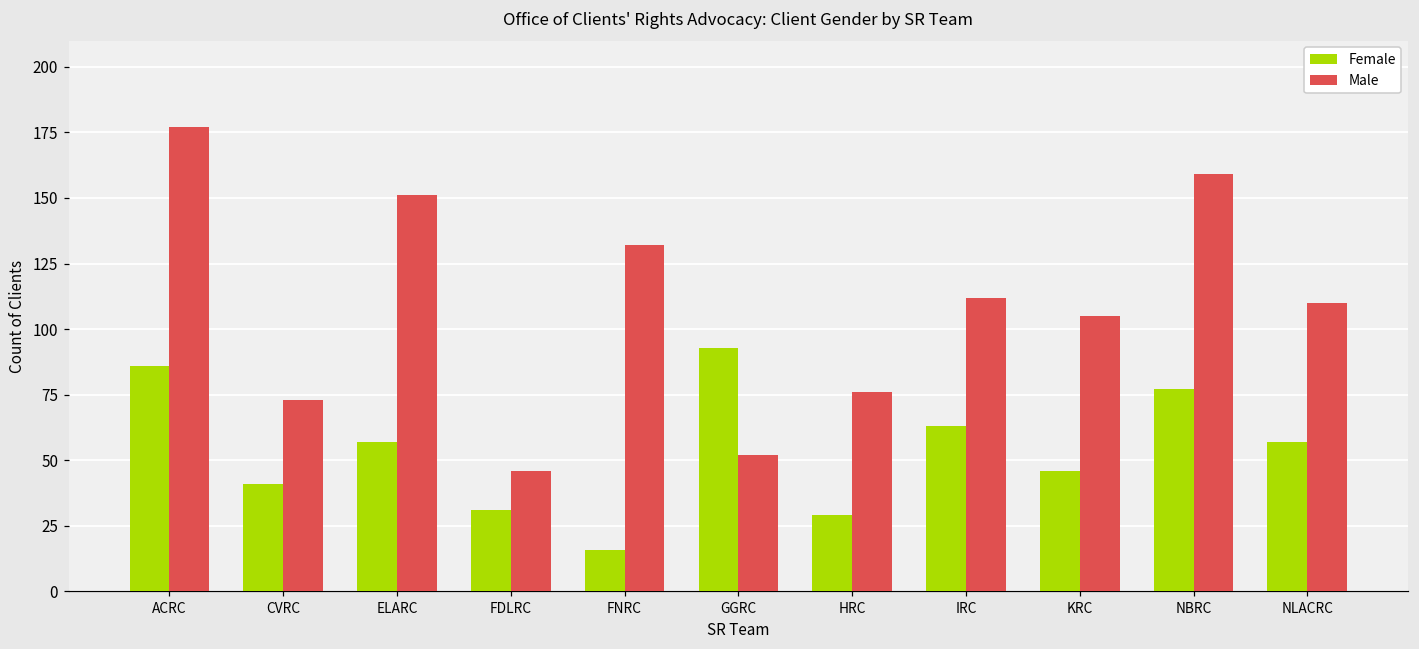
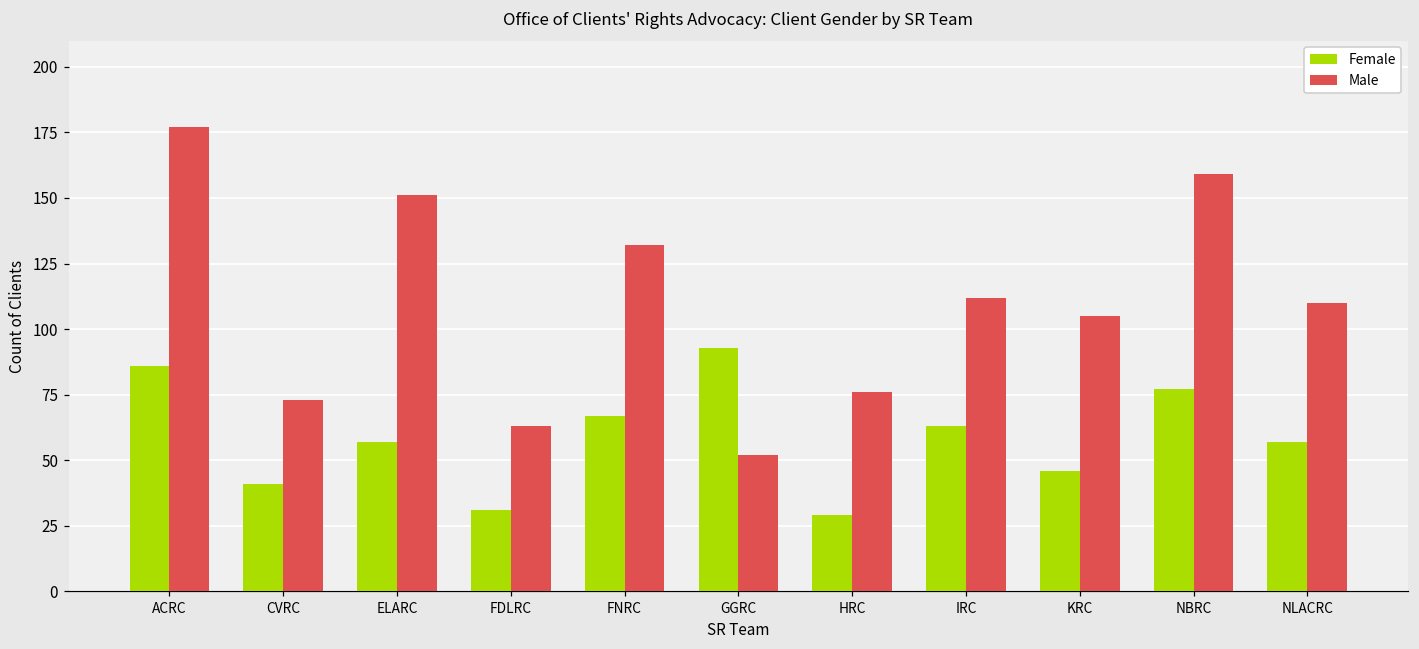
  {
    "Female": {
      "ACRC": 86,
      "CVRC": 41,
      "ELARC": 57,
      "FDLRC": 31,
-     "FNRC": 16,
+     "FNRC": 67,
      "GGRC": 93,
      "HRC": 29,
      "IRC": 63,
      "KRC": 46,
      "NBRC": 77,
      "NLACRC": 57
    },
    "Male": {
      "ACRC": 177,
      "CVRC": 73,
      "ELARC": 151,
-     "FDLRC": 46,
+     "FDLRC": 63,
      "FNRC": 132,
      "GGRC": 52,
      "HRC": 76,
      "IRC": 112,
      "KRC": 105,
      "NBRC": 159,
      "NLACRC": 110
    }
  }
